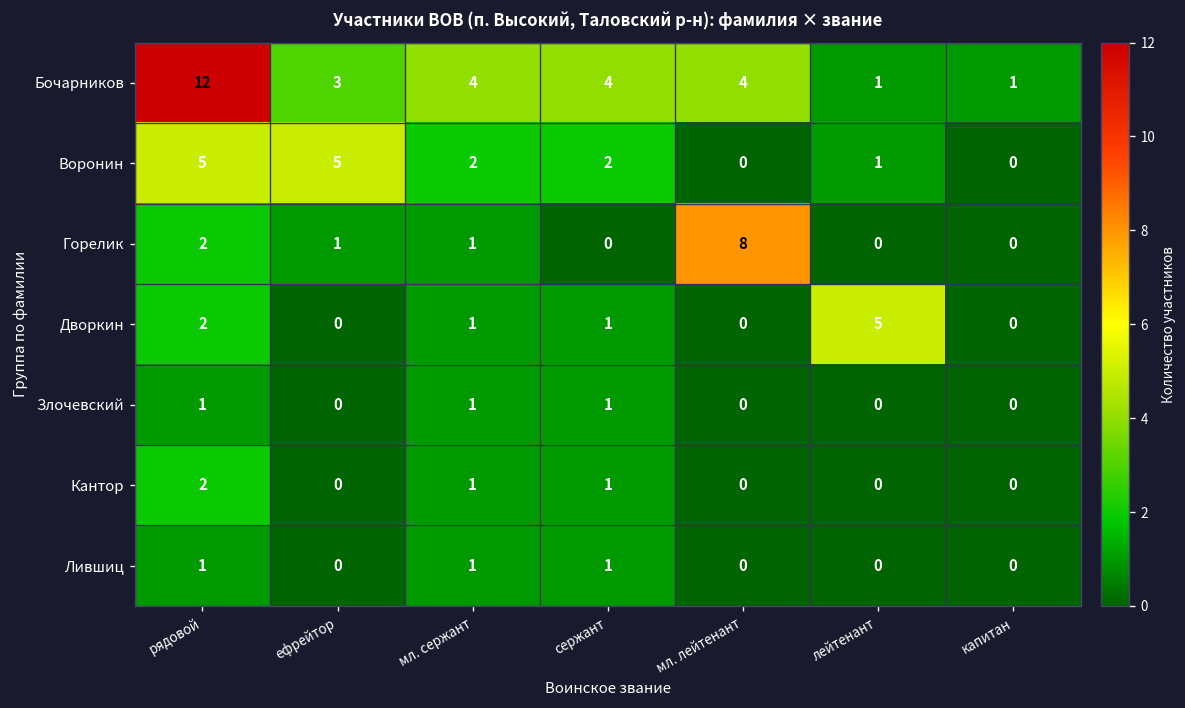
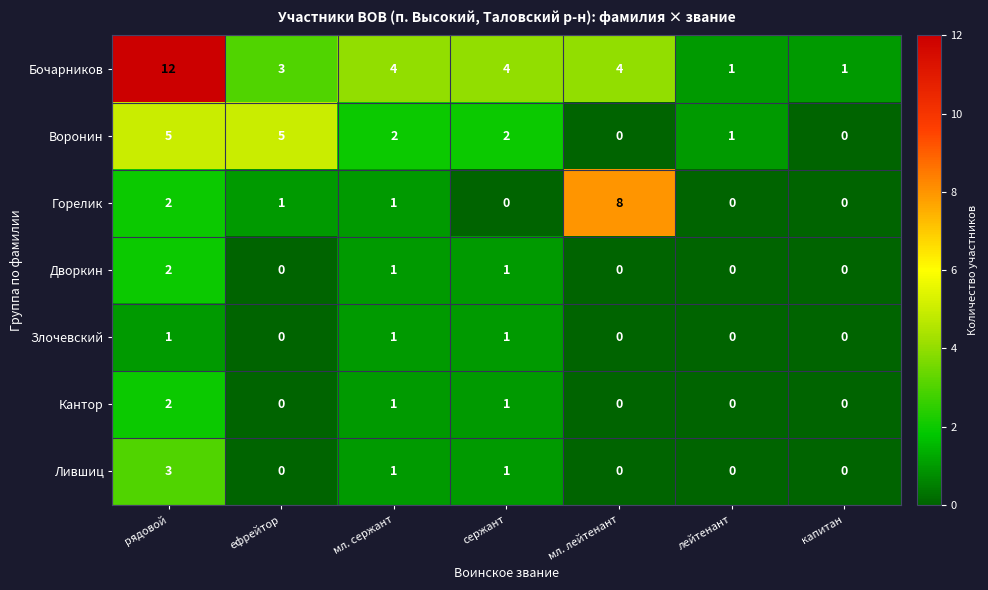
  {
    "Бочарников": {
      "рядовой": 12,
      "ефрейтор": 3,
      "мл. сержант": 4,
      "сержант": 4,
      "мл. лейтенант": 4,
      "лейтенант": 1,
      "капитан": 1
    },
    "Воронин": {
      "рядовой": 5,
      "ефрейтор": 5,
      "мл. сержант": 2,
      "сержант": 2,
      "мл. лейтенант": 0,
      "лейтенант": 1,
      "капитан": 0
    },
    "Горелик": {
      "рядовой": 2,
      "ефрейтор": 1,
      "мл. сержант": 1,
      "сержант": 0,
      "мл. лейтенант": 8,
      "лейтенант": 0,
      "капитан": 0
    },
    "Дворкин": {
      "рядовой": 2,
      "ефрейтор": 0,
      "мл. сержант": 1,
      "сержант": 1,
      "мл. лейтенант": 0,
-     "лейтенант": 5,
+     "лейтенант": 0,
      "капитан": 0
    },
    "Злочевский": {
      "рядовой": 1,
      "ефрейтор": 0,
      "мл. сержант": 1,
      "сержант": 1,
      "мл. лейтенант": 0,
      "лейтенант": 0,
      "капитан": 0
    },
    "Кантор": {
      "рядовой": 2,
      "ефрейтор": 0,
      "мл. сержант": 1,
      "сержант": 1,
      "мл. лейтенант": 0,
      "лейтенант": 0,
      "капитан": 0
    },
    "Лившиц": {
-     "рядовой": 1,
+     "рядовой": 3,
      "ефрейтор": 0,
      "мл. сержант": 1,
      "сержант": 1,
      "мл. лейтенант": 0,
      "лейтенант": 0,
      "капитан": 0
    }
  }
